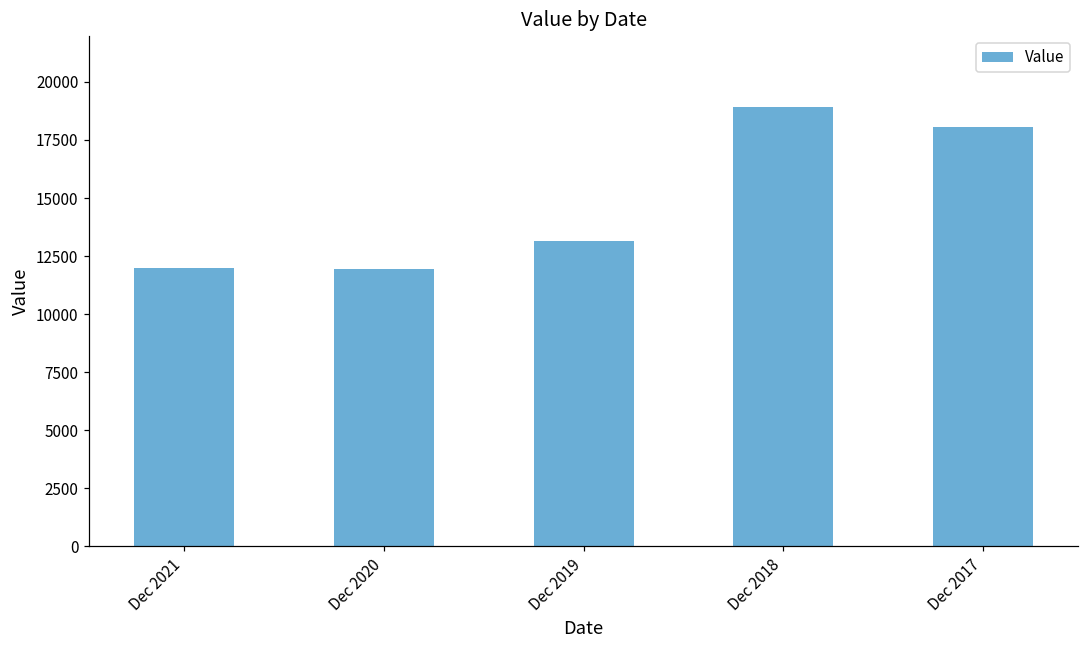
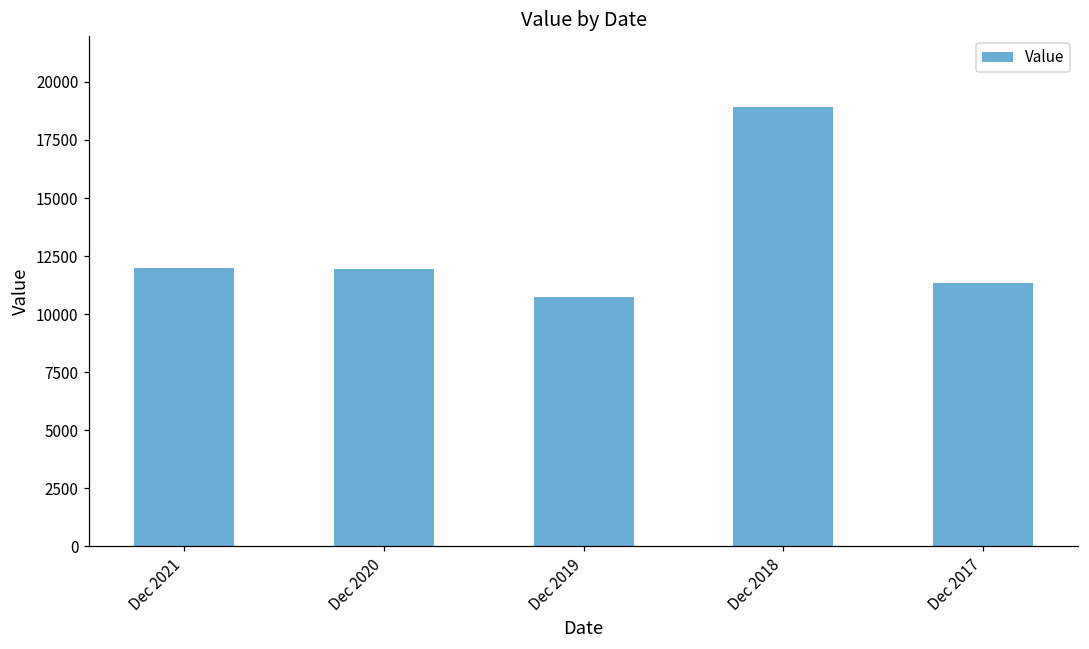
  {
    "Dec 2021": 12000,
    "Dec 2020": 12000,
-   "Dec 2019": 13100,
+   "Dec 2019": 10700,
    "Dec 2018": 18900,
-   "Dec 2017": 18000
+   "Dec 2017": 11300
  }
